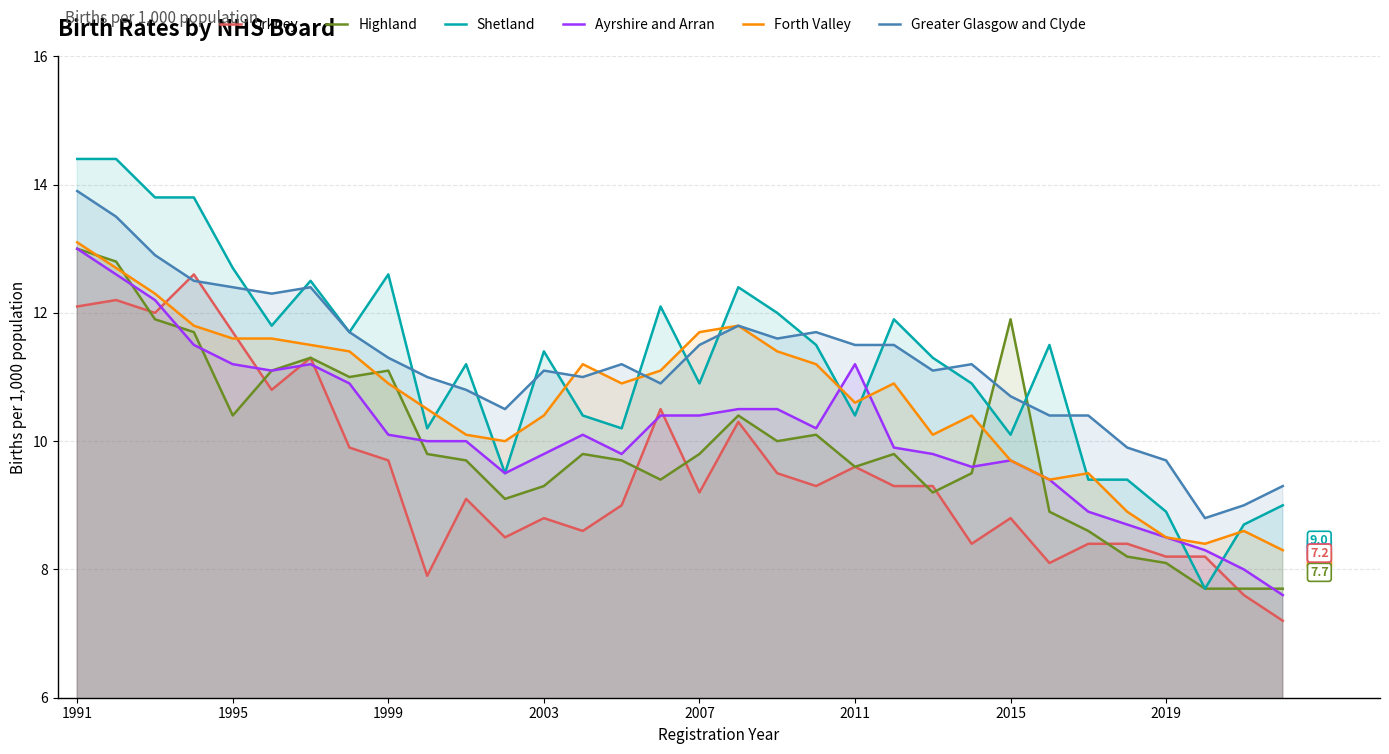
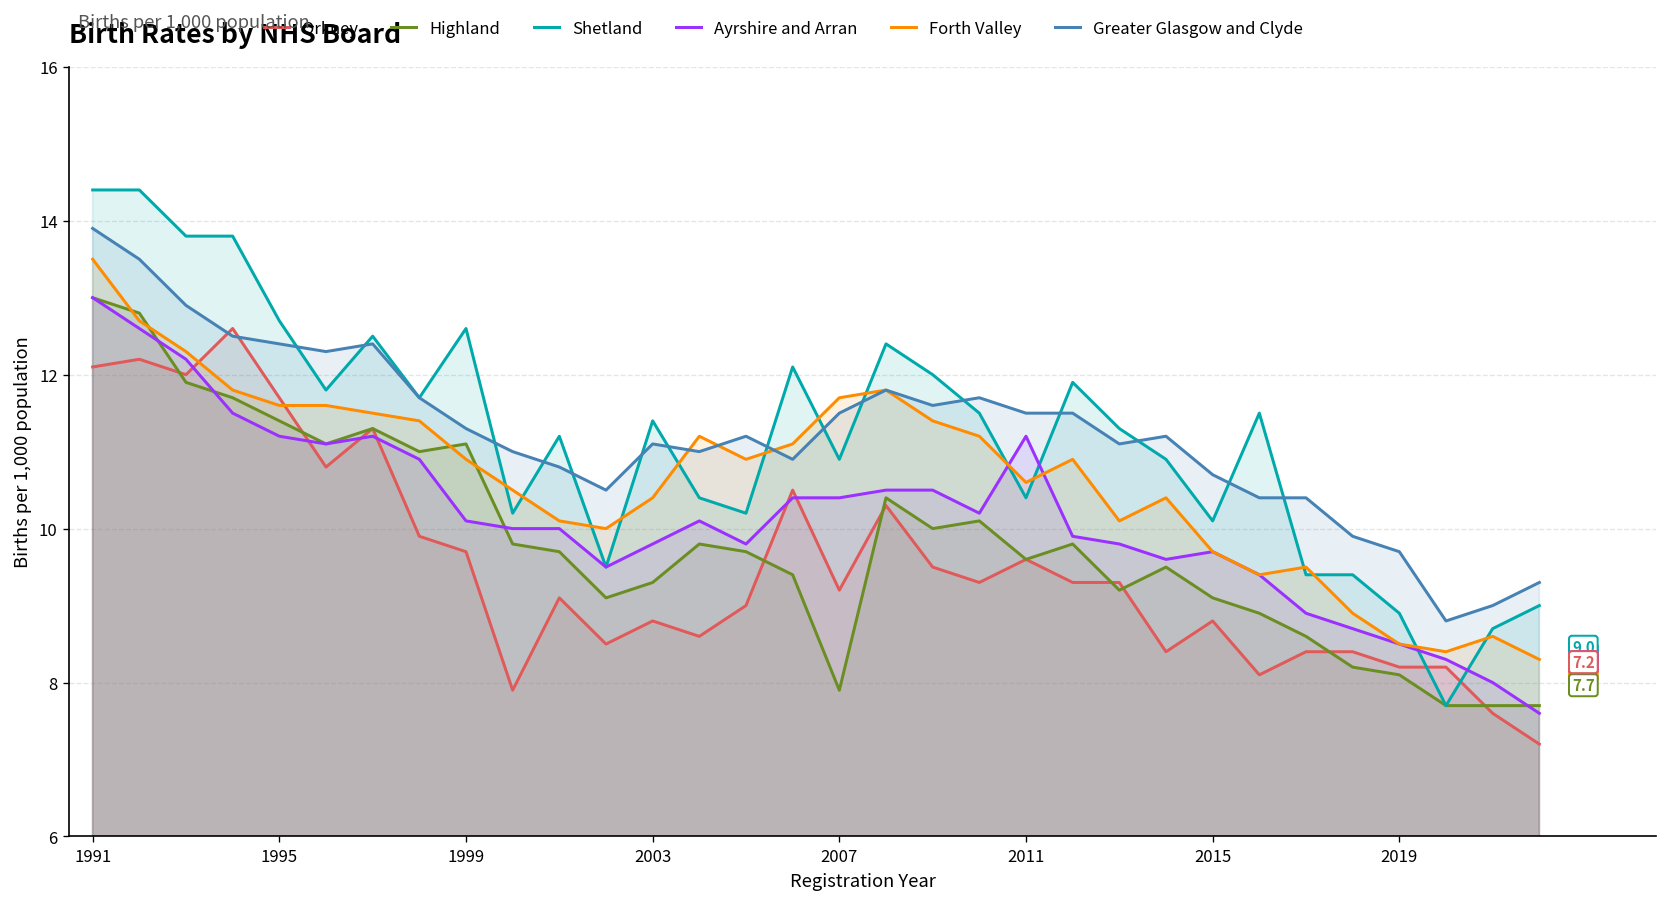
  {
    "Orkney": {
      "1991": 12.1,
      "1995": 11.7,
      "1999": 9.7,
      "2003": 8.8,
      "2007": 9.2,
      "2015": 8.8,
      "2019": 8.2
    },
    "Highland": {
-     "1995": 10.4,
+     "1995": 11.4,
      "1999": 11.1,
      "2003": 9.3,
-     "2007": 9.8,
-     "2015": 11.9,
+     "2007": 7.9,
+     "2015": 9.1,
      "2019": 8.1
    },
    "Shetland": {
      "1991": 14.4,
      "1995": 12.7,
      "1999": 12.6,
      "2003": 11.4,
      "2007": 10.9,
      "2011": 10.4,
      "2015": 10.1,
      "2019": 8.9
    },
    "Ayrshire and Arran": {
      "1995": 11.2,
      "1999": 10.1,
      "2003": 9.8,
      "2007": 10.4,
      "2011": 11.2
    },
    "Forth Valley": {
-     "1991": 13.1,
+     "1991": 13.5,
      "1995": 11.6,
      "1999": 10.9,
      "2003": 10.4,
      "2007": 11.7,
      "2011": 10.6
    },
    "Greater Glasgow and Clyde": {
      "1991": 13.9,
      "1995": 12.4,
      "1999": 11.3,
      "2003": 11.1,
      "2007": 11.5,
      "2011": 11.5,
      "2015": 10.7,
      "2019": 9.7
    }
  }
